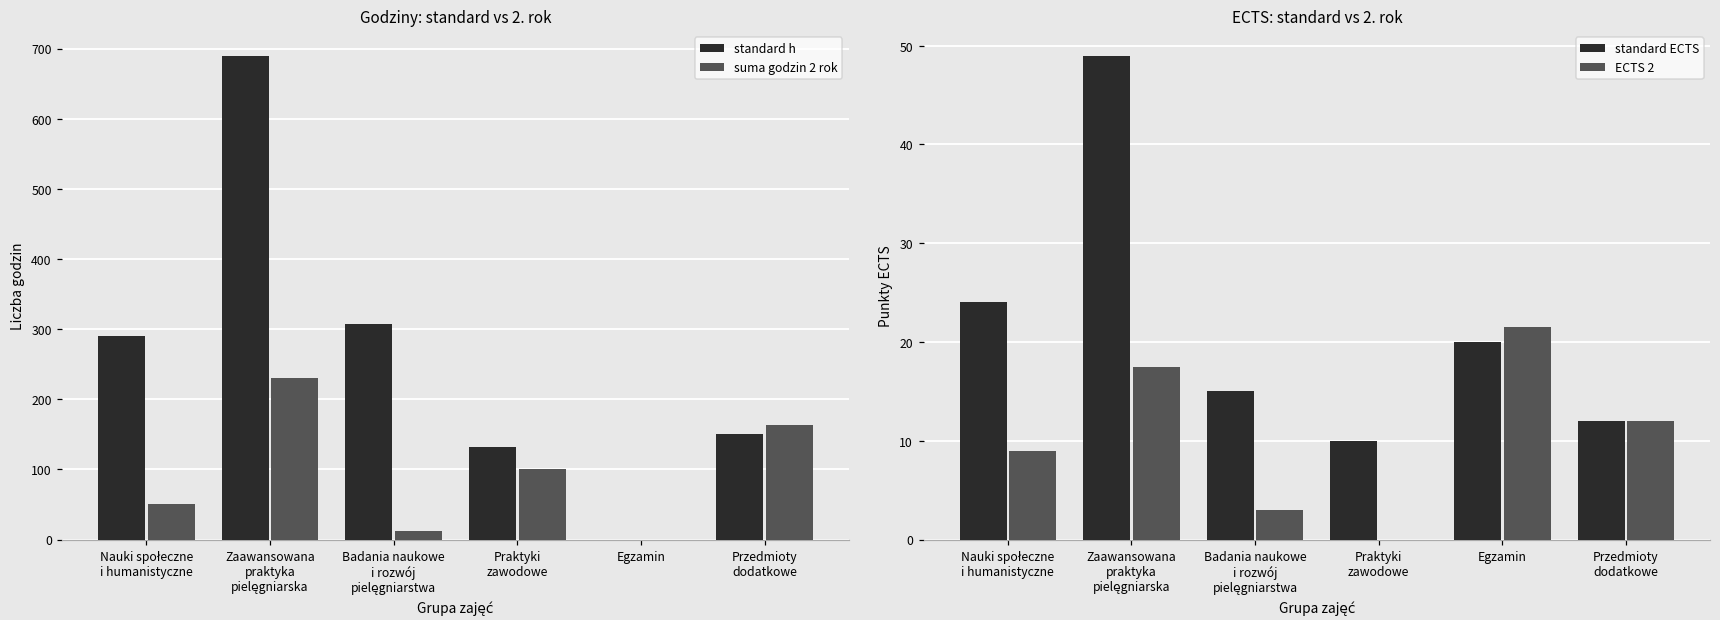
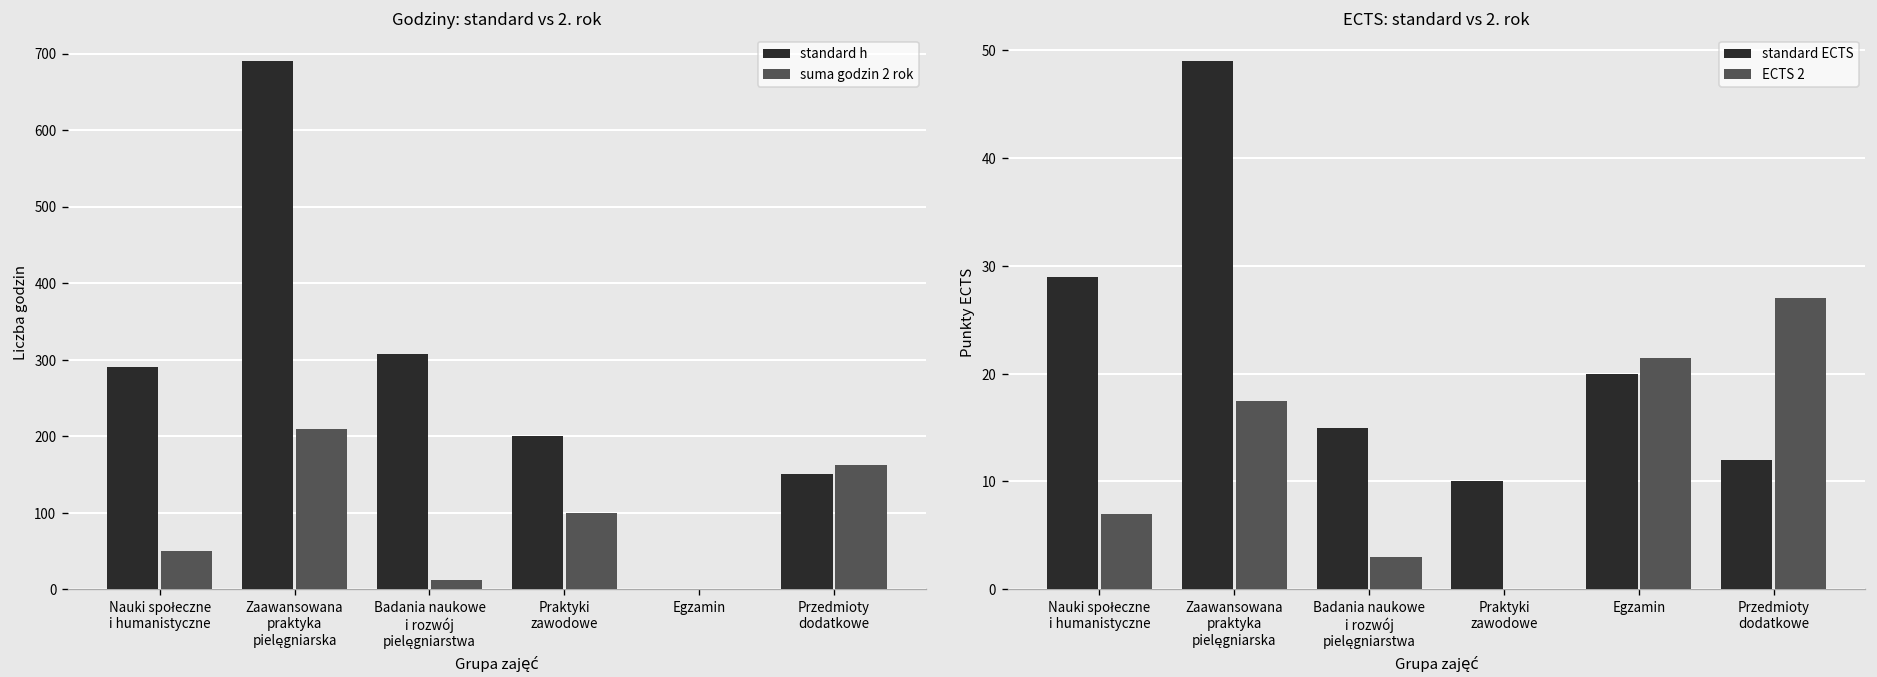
  {
    "Godziny: standard vs 2. rok": {
      "standard h": {
        "Nauki społeczne i humanistyczne": 290,
        "Zaawansowana praktyka pielęgniarska": 690,
        "Badania naukowe i rozwój pielęgniarstwa": 310,
-       "Praktyki zawodowe": 130,
+       "Praktyki zawodowe": 200,
        "Egzamin": 0,
        "Przedmioty dodatkowe": 150
      },
      "suma godzin 2 rok": {
        "Nauki społeczne i humanistyczne": 50,
-       "Zaawansowana praktyka pielęgniarska": 230,
+       "Zaawansowana praktyka pielęgniarska": 210,
        "Badania naukowe i rozwój pielęgniarstwa": 10,
        "Praktyki zawodowe": 100,
        "Egzamin": 0,
        "Przedmioty dodatkowe": 160
      }
    },
    "ECTS: standard vs 2. rok": {
      "standard ECTS": {
-       "Nauki społeczne i humanistyczne": 24,
+       "Nauki społeczne i humanistyczne": 29,
        "Zaawansowana praktyka pielęgniarska": 49,
        "Badania naukowe i rozwój pielęgniarstwa": 15,
        "Praktyki zawodowe": 10,
        "Egzamin": 20,
        "Przedmioty dodatkowe": 12
      },
      "ECTS 2": {
-       "Nauki społeczne i humanistyczne": 9,
+       "Nauki społeczne i humanistyczne": 7,
        "Zaawansowana praktyka pielęgniarska": 18,
        "Badania naukowe i rozwój pielęgniarstwa": 3,
        "Praktyki zawodowe": 0,
        "Egzamin": 22,
-       "Przedmioty dodatkowe": 12
+       "Przedmioty dodatkowe": 27
      }
    }
  }
